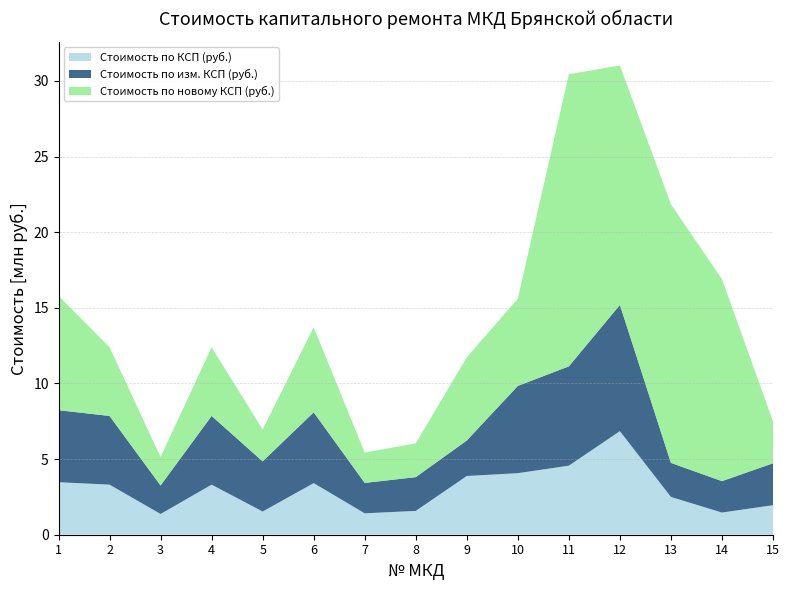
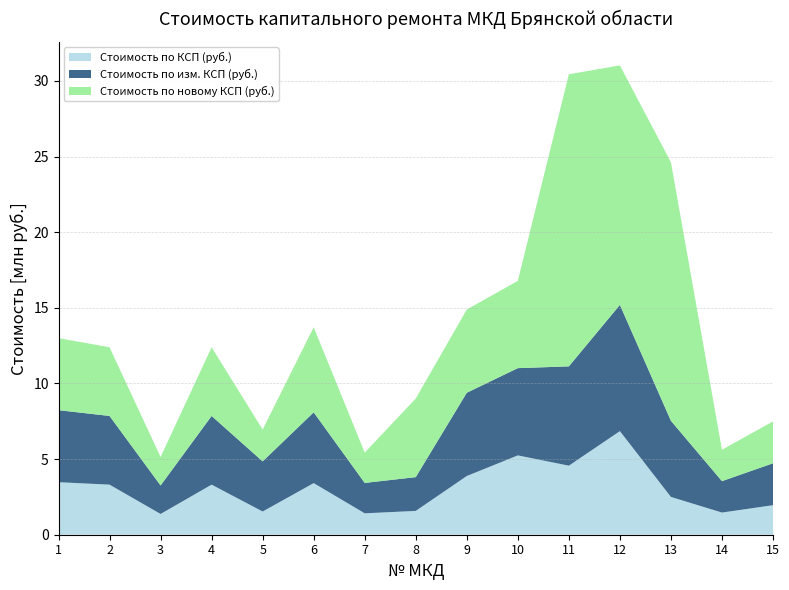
  {
    "Стоимость по КСП (руб.)": {
      "1": 3.5,
      "2": 3.3,
      "3": 1.4,
      "4": 3.3,
      "5": 1.5,
      "6": 3.4,
      "7": 1.4,
      "8": 1.6,
      "9": 3.9,
-     "10": 4.1,
+     "10": 5.2,
      "11": 4.6,
      "12": 6.8,
      "13": 2.5,
      "14": 1.5,
      "15": 2.0
    },
    "Стоимость по изм. КСП (руб.)": {
      "1": 4.8,
      "2": 4.5,
      "3": 1.9,
      "4": 4.5,
      "5": 3.3,
      "6": 4.7,
      "7": 2.0,
      "8": 2.2,
-     "9": 2.3,
+     "9": 5.5,
      "10": 5.8,
      "11": 6.6,
      "12": 8.3,
-     "13": 2.3,
+     "13": 5.0,
      "14": 2.1,
      "15": 2.8
    },
    "Стоимость по новому КСП (руб.)": {
-     "1": 7.6,
+     "1": 4.8,
      "2": 4.5,
      "3": 1.9,
      "4": 4.5,
      "5": 2.1,
      "6": 5.6,
      "7": 2.0,
-     "8": 2.2,
+     "8": 5.2,
      "9": 5.5,
      "10": 5.8,
      "11": 19.3,
      "12": 15.8,
      "13": 17.1,
-     "14": 13.4,
+     "14": 2.1,
      "15": 2.8
    }
  }
